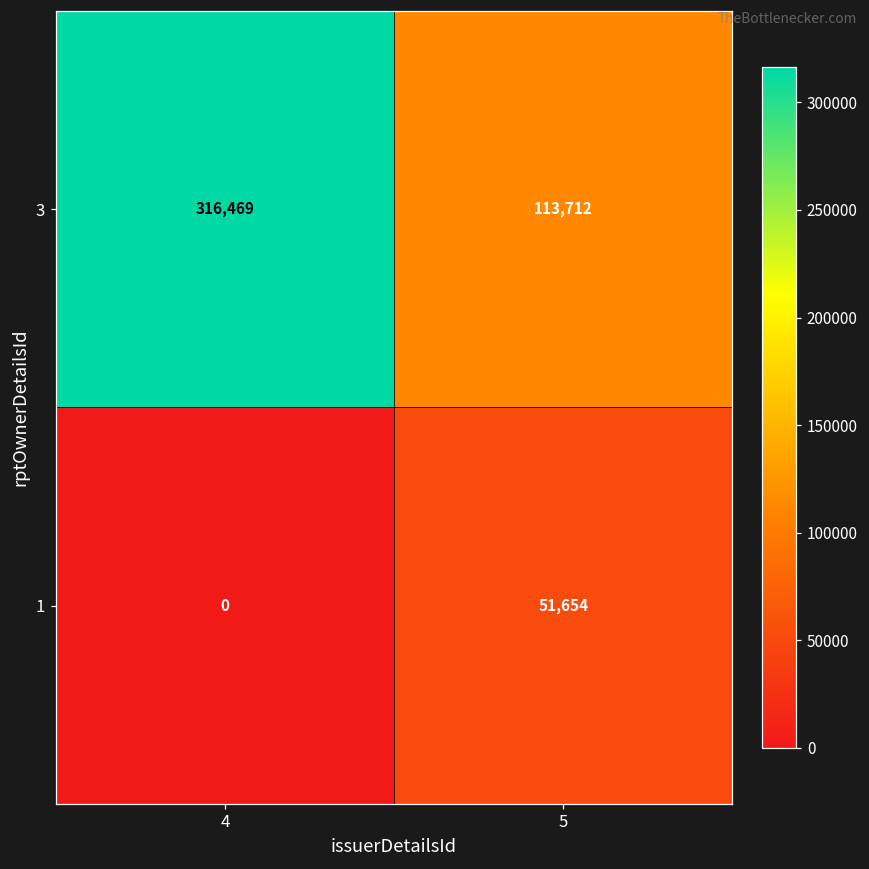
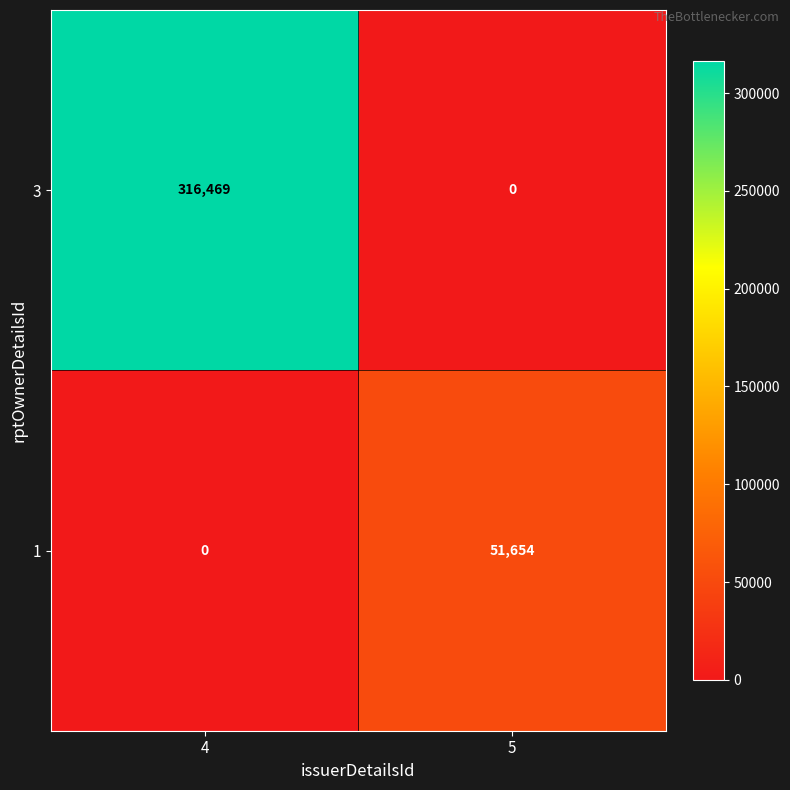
  {
    "3": {
      "4": "316,469",
-     "5": "113,712"
+     "5": "0"
    },
    "1": {
      "4": "0",
      "5": "51,654"
    }
  }
